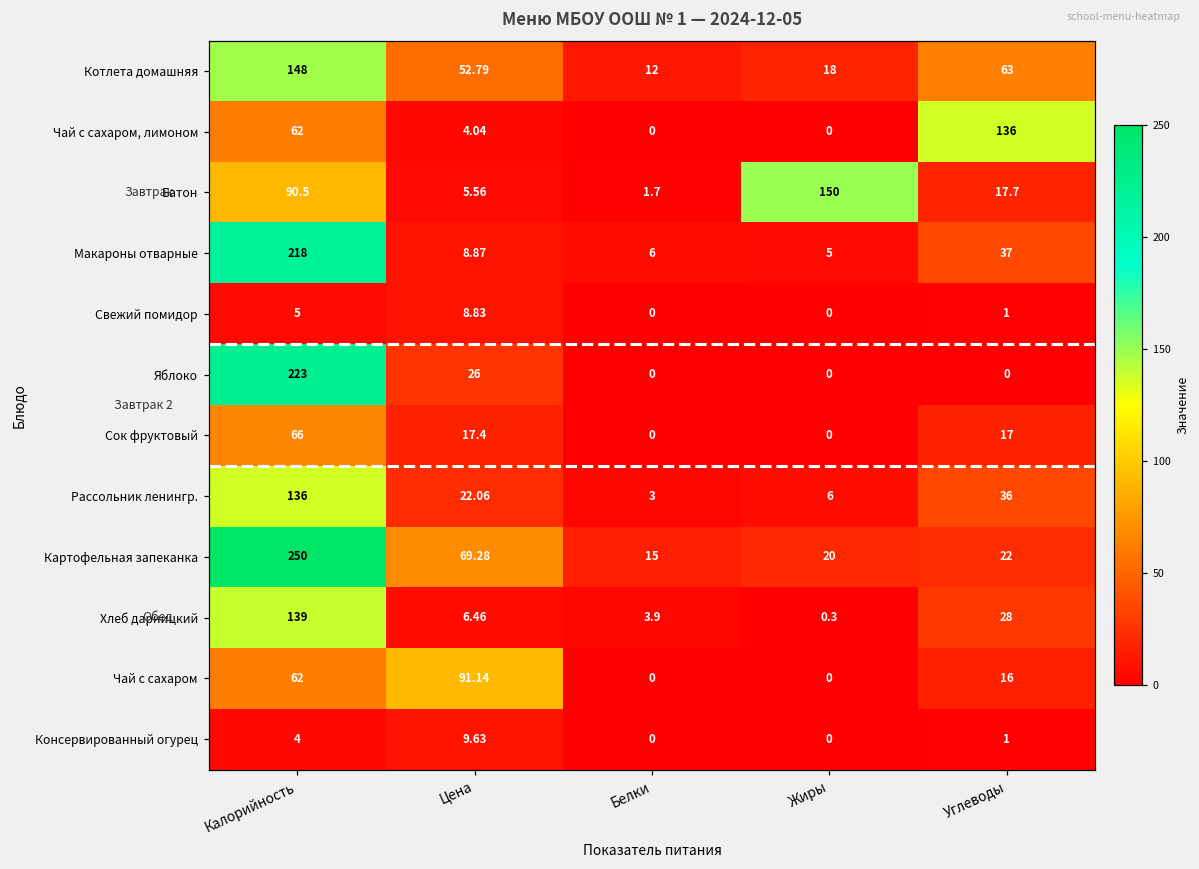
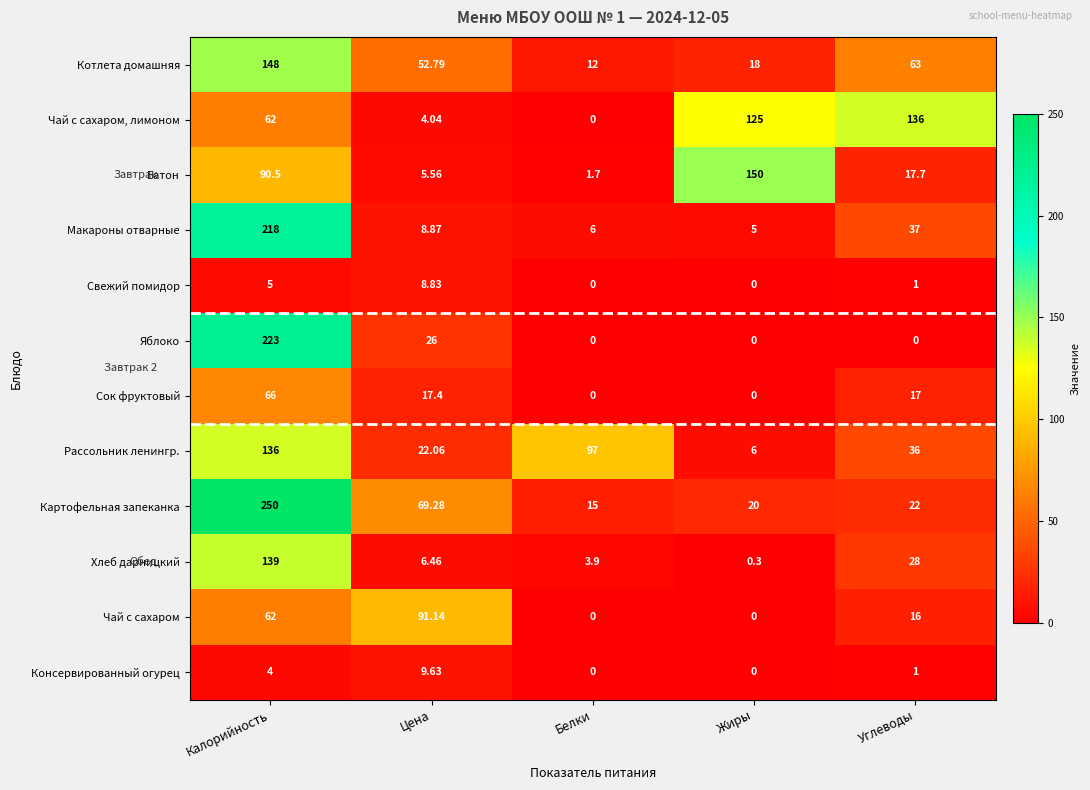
  {
    "Котлета домашняя": {
      "Калорийность": 148,
      "Цена": 52.79,
      "Белки": 12,
      "Жиры": 18,
      "Углеводы": 63
    },
    "Чай с сахаром, лимоном": {
      "Калорийность": 62,
      "Цена": 4.04,
      "Белки": 0,
-     "Жиры": 0,
+     "Жиры": 125,
      "Углеводы": 136
    },
    "Батон": {
      "Калорийность": 90.5,
      "Цена": 5.56,
      "Белки": 1.7,
      "Жиры": 150,
      "Углеводы": 17.7
    },
    "Макароны отварные": {
      "Калорийность": 218,
      "Цена": 8.87,
      "Белки": 6,
      "Жиры": 5,
      "Углеводы": 37
    },
    "Свежий помидор": {
      "Калорийность": 5,
      "Цена": 8.83,
      "Белки": 0,
      "Жиры": 0,
      "Углеводы": 1
    },
    "Яблоко": {
      "Калорийность": 223,
      "Цена": 26,
      "Белки": 0,
      "Жиры": 0,
      "Углеводы": 0
    },
    "Сок фруктовый": {
      "Калорийность": 66,
      "Цена": 17.4,
      "Белки": 0,
      "Жиры": 0,
      "Углеводы": 17
    },
    "Рассольник ленингр.": {
      "Калорийность": 136,
      "Цена": 22.06,
-     "Белки": 3,
+     "Белки": 97,
      "Жиры": 6,
      "Углеводы": 36
    },
    "Картофельная запеканка": {
      "Калорийность": 250,
      "Цена": 69.28,
      "Белки": 15,
      "Жиры": 20,
      "Углеводы": 22
    },
    "Хлеб дарницкий": {
      "Калорийность": 139,
      "Цена": 6.46,
      "Белки": 3.9,
      "Жиры": 0.3,
      "Углеводы": 28
    },
    "Чай с сахаром": {
      "Калорийность": 62,
      "Цена": 91.14,
      "Белки": 0,
      "Жиры": 0,
      "Углеводы": 16
    },
    "Консервированный огурец": {
      "Калорийность": 4,
      "Цена": 9.63,
      "Белки": 0,
      "Жиры": 0,
      "Углеводы": 1
    }
  }
